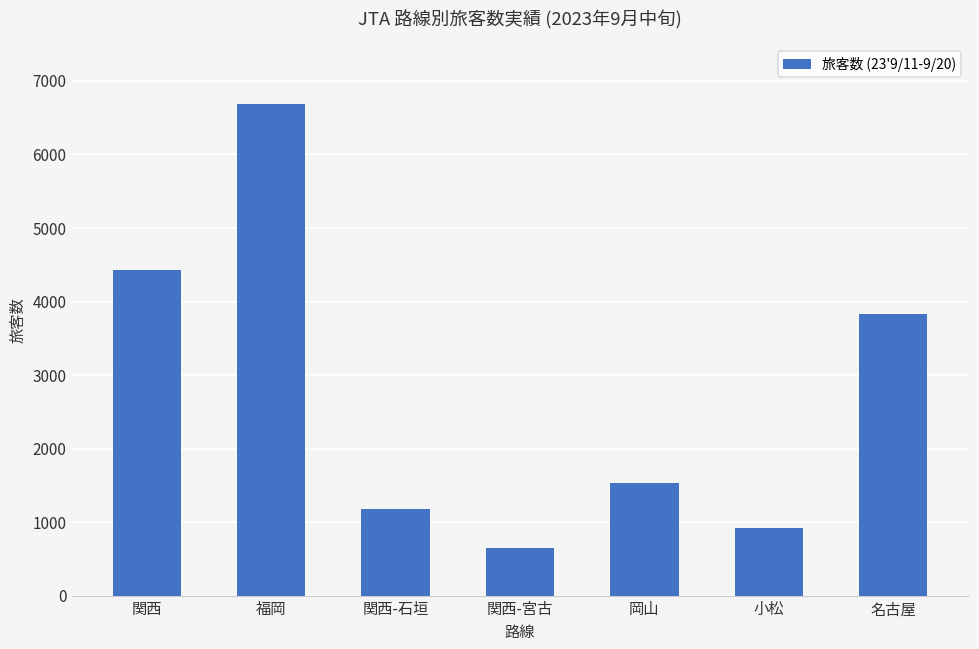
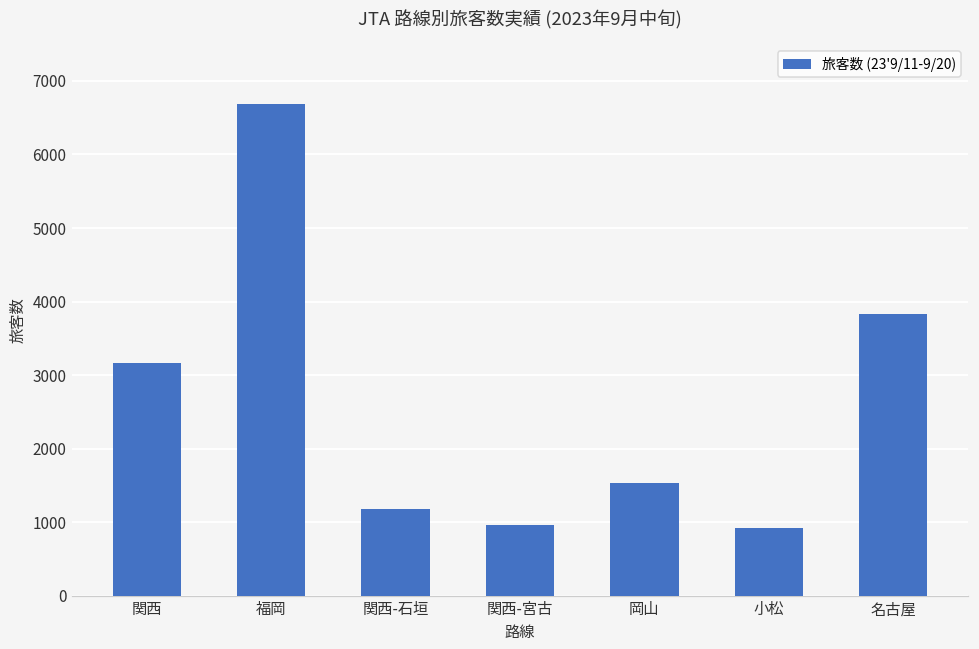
  {
-   "関西": 4400,
+   "関西": 3200,
    "福岡": 6700,
    "関西-石垣": 1200,
-   "関西-宮古": 600,
+   "関西-宮古": 1000,
    "岡山": 1500,
    "小松": 900,
    "名古屋": 3800
  }
